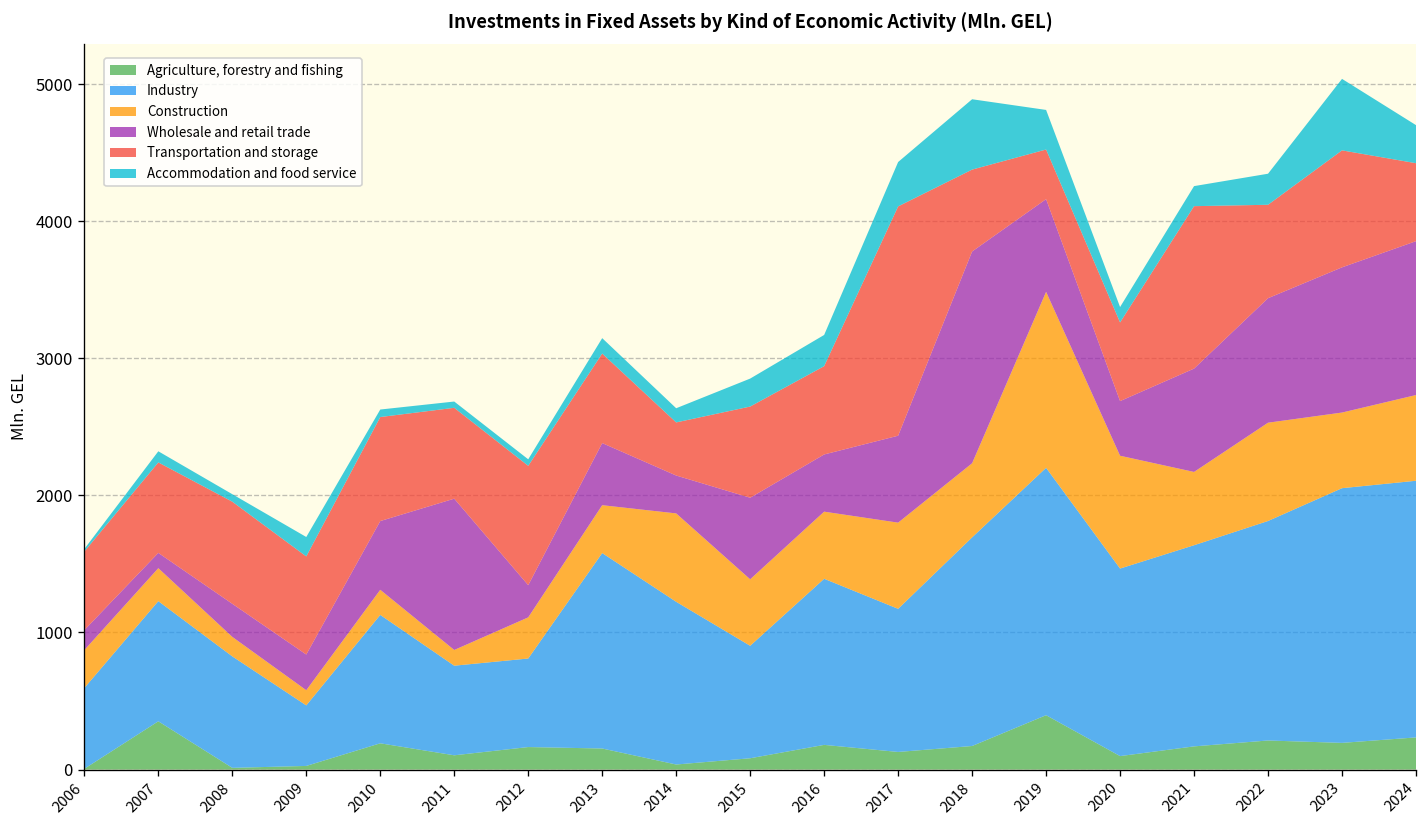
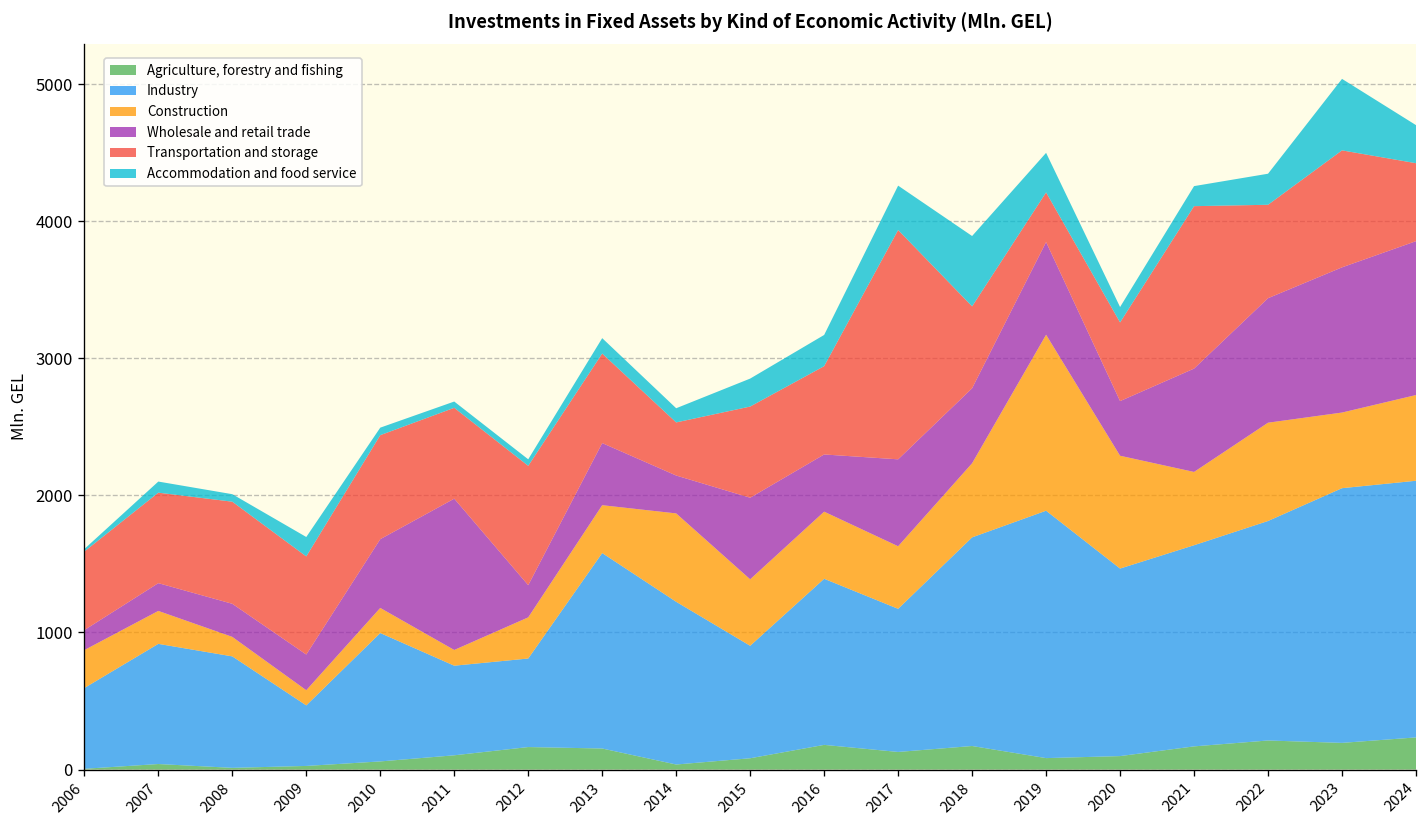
  {
    "Agriculture, forestry and fishing": {
-     "2007": 350,
+     "2007": 40,
      "2009": 30,
-     "2010": 190,
+     "2010": 60,
      "2011": 100,
      "2012": 160,
      "2013": 150,
      "2014": 40,
      "2015": 80,
      "2016": 180,
      "2017": 130,
      "2018": 170,
-     "2019": 400,
+     "2019": 80,
      "2020": 100,
      "2021": 170,
      "2022": 210,
      "2023": 190,
      "2024": 230
    },
    "Construction": {
      "2006": 280,
      "2007": 240,
      "2008": 140,
      "2009": 110,
      "2010": 180,
      "2011": 110,
      "2012": 300,
      "2013": 350,
      "2014": 640,
      "2015": 480,
      "2016": 490,
-     "2017": 630,
+     "2017": 460,
      "2018": 540,
      "2019": 1280,
      "2020": 820,
      "2021": 530,
      "2022": 720,
      "2023": 550,
      "2024": 630
    },
    "Wholesale and retail trade": {
      "2006": 150,
-     "2007": 110,
+     "2007": 200,
      "2008": 240,
      "2009": 260,
      "2010": 500,
      "2011": 1100,
      "2012": 230,
      "2013": 450,
      "2014": 280,
      "2015": 600,
      "2016": 420,
      "2017": 630,
-     "2018": 1540,
+     "2018": 550,
      "2019": 680,
      "2020": 400,
      "2021": 750,
      "2022": 910,
      "2023": 1060,
      "2024": 1120
    },
    "Transportation and storage": {
      "2007": 660,
      "2008": 740,
      "2009": 720,
      "2010": 760,
      "2011": 660,
      "2012": 870,
      "2013": 650,
      "2014": 390,
      "2015": 670,
      "2016": 640,
      "2017": 1670,
      "2018": 600,
      "2019": 360,
      "2020": 570,
      "2021": 1180,
      "2022": 680,
      "2023": 850,
      "2024": 570
    }
  }
